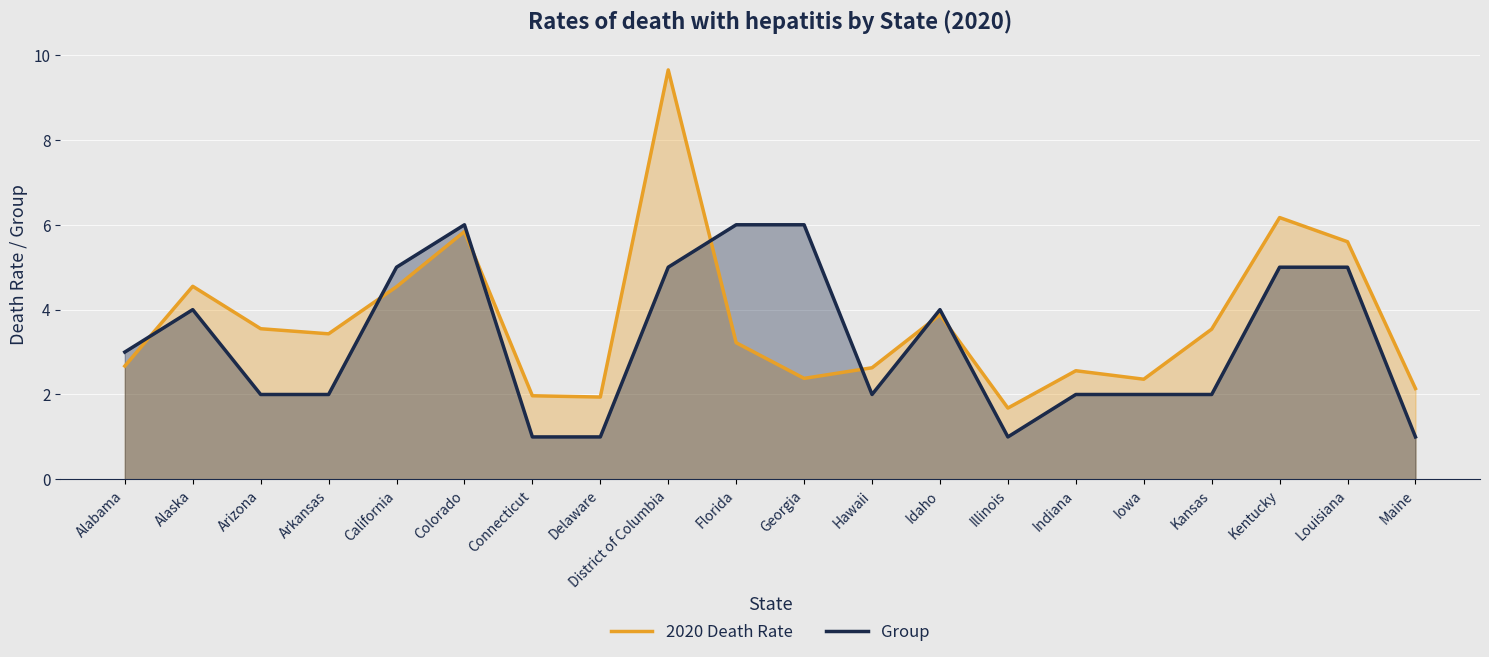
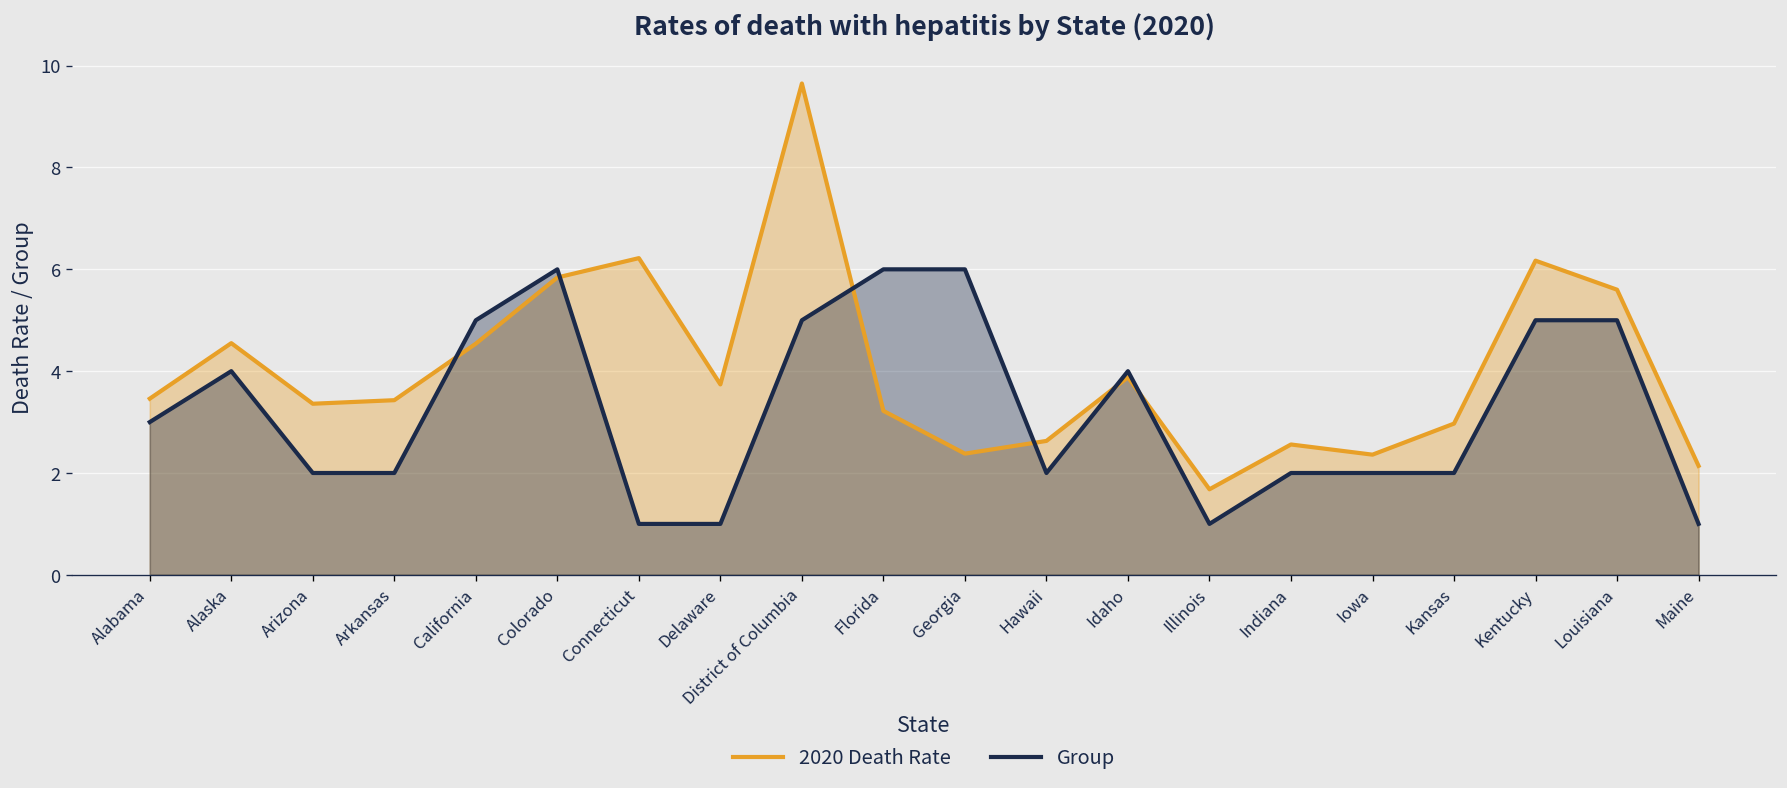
  {
    "2020 Death Rate": {
-     "Alabama": 2.7,
+     "Alabama": 3.5,
      "Alaska": 4.6,
-     "Arizona": 3.6,
+     "Arizona": 3.4,
      "Arkansas": 3.4,
      "California": 4.5,
      "Colorado": 5.8,
-     "Connecticut": 2.0,
-     "Delaware": 1.9,
+     "Connecticut": 6.2,
+     "Delaware": 3.7,
      "District of Columbia": 9.7,
      "Florida": 3.2,
      "Georgia": 2.4,
      "Hawaii": 2.6,
      "Idaho": 3.9,
      "Illinois": 1.7,
      "Indiana": 2.6,
      "Iowa": 2.4,
-     "Kansas": 3.5,
+     "Kansas": 3.0,
      "Kentucky": 6.2,
      "Louisiana": 5.6,
      "Maine": 2.1
    },
    "Group": {
      "Alabama": 3.0,
      "Alaska": 4.0,
      "Arizona": 2.0,
      "Arkansas": 2.0,
      "California": 5.0,
      "Colorado": 6.0,
      "Connecticut": 1.0,
      "Delaware": 1.0,
      "District of Columbia": 5.0,
      "Florida": 6.0,
      "Georgia": 6.0,
      "Hawaii": 2.0,
      "Idaho": 4.0,
      "Illinois": 1.0,
      "Indiana": 2.0,
      "Iowa": 2.0,
      "Kansas": 2.0,
      "Kentucky": 5.0,
      "Louisiana": 5.0,
      "Maine": 1.0
    }
  }
